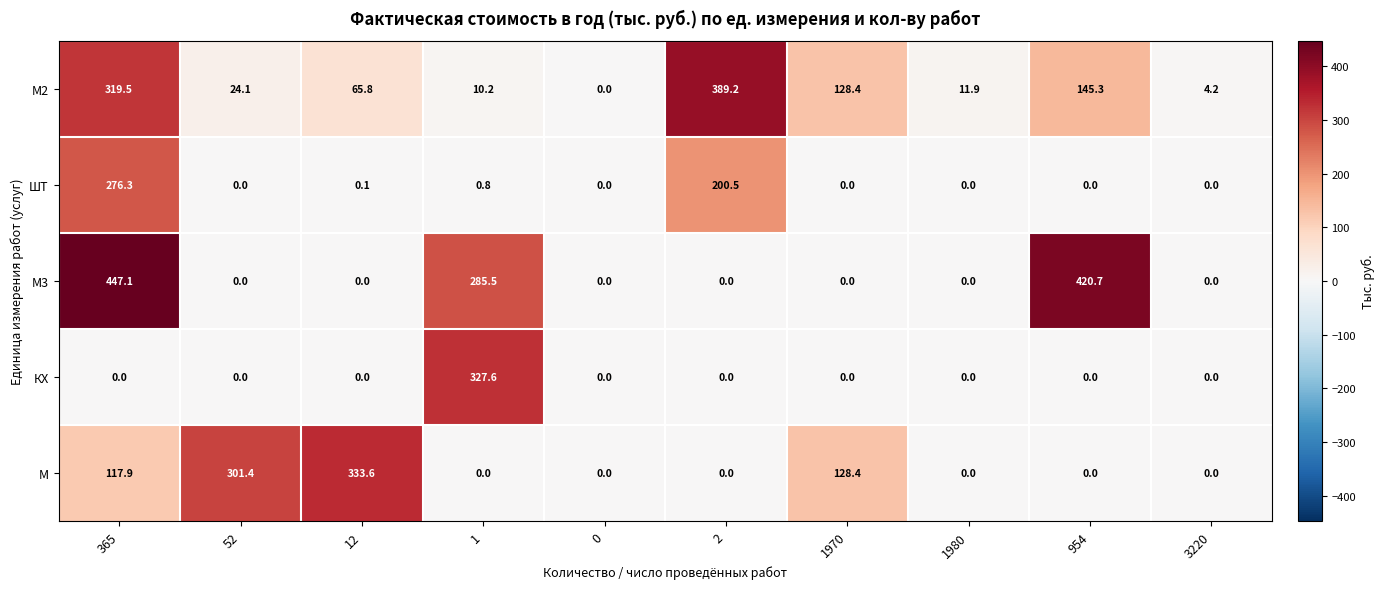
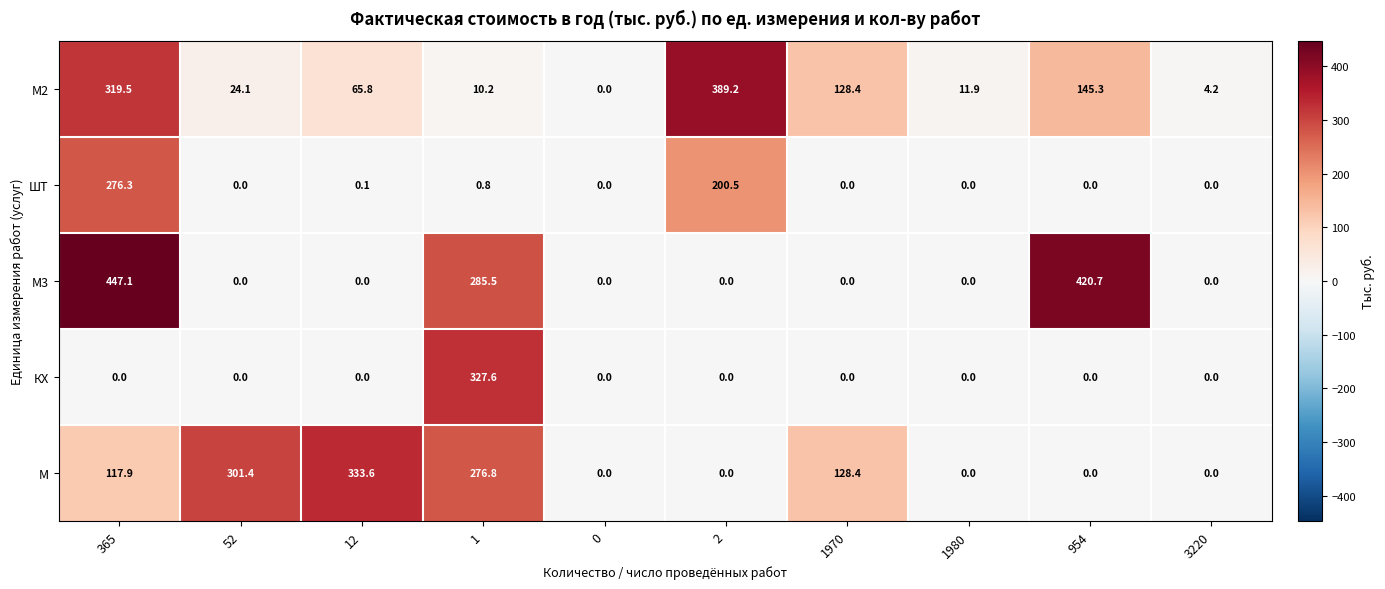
  {
    "М2": {
      "365": 319.5,
      "52": 24.1,
      "12": 65.8,
      "1": 10.2,
      "0": 0.0,
      "2": 389.2,
      "1970": 128.4,
      "1980": 11.9,
      "954": 145.3,
      "3220": 4.2
    },
    "ШТ": {
      "365": 276.3,
      "52": 0.0,
      "12": 0.1,
      "1": 0.8,
      "0": 0.0,
      "2": 200.5,
      "1970": 0.0,
      "1980": 0.0,
      "954": 0.0,
      "3220": 0.0
    },
    "М3": {
      "365": 447.1,
      "52": 0.0,
      "12": 0.0,
      "1": 285.5,
      "0": 0.0,
      "2": 0.0,
      "1970": 0.0,
      "1980": 0.0,
      "954": 420.7,
      "3220": 0.0
    },
    "КХ": {
      "365": 0.0,
      "52": 0.0,
      "12": 0.0,
      "1": 327.6,
      "0": 0.0,
      "2": 0.0,
      "1970": 0.0,
      "1980": 0.0,
      "954": 0.0,
      "3220": 0.0
    },
    "М": {
      "365": 117.9,
      "52": 301.4,
      "12": 333.6,
-     "1": 0.0,
+     "1": 276.8,
      "0": 0.0,
      "2": 0.0,
      "1970": 128.4,
      "1980": 0.0,
      "954": 0.0,
      "3220": 0.0
    }
  }
